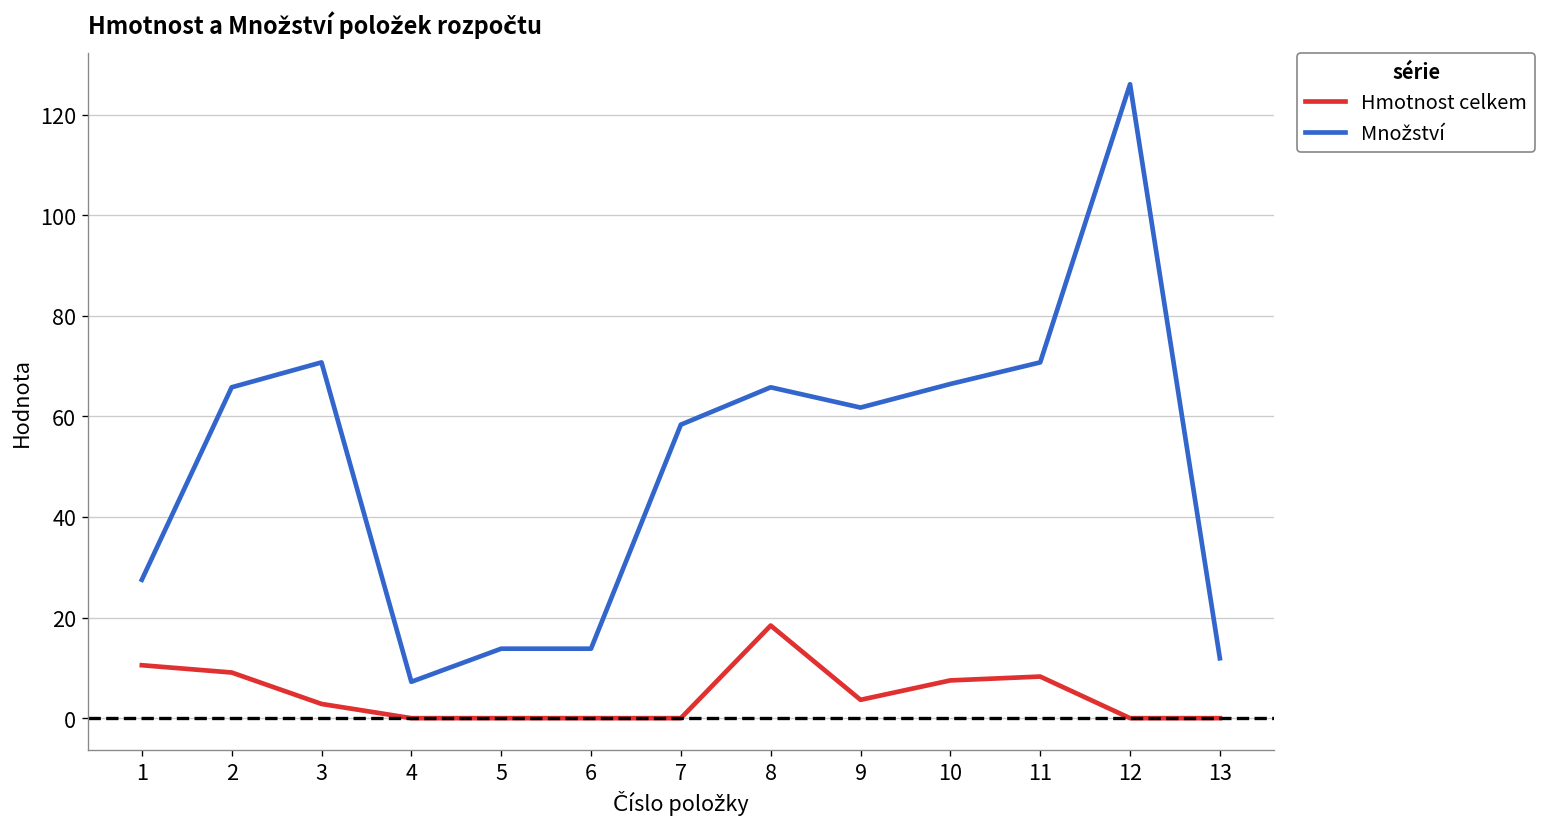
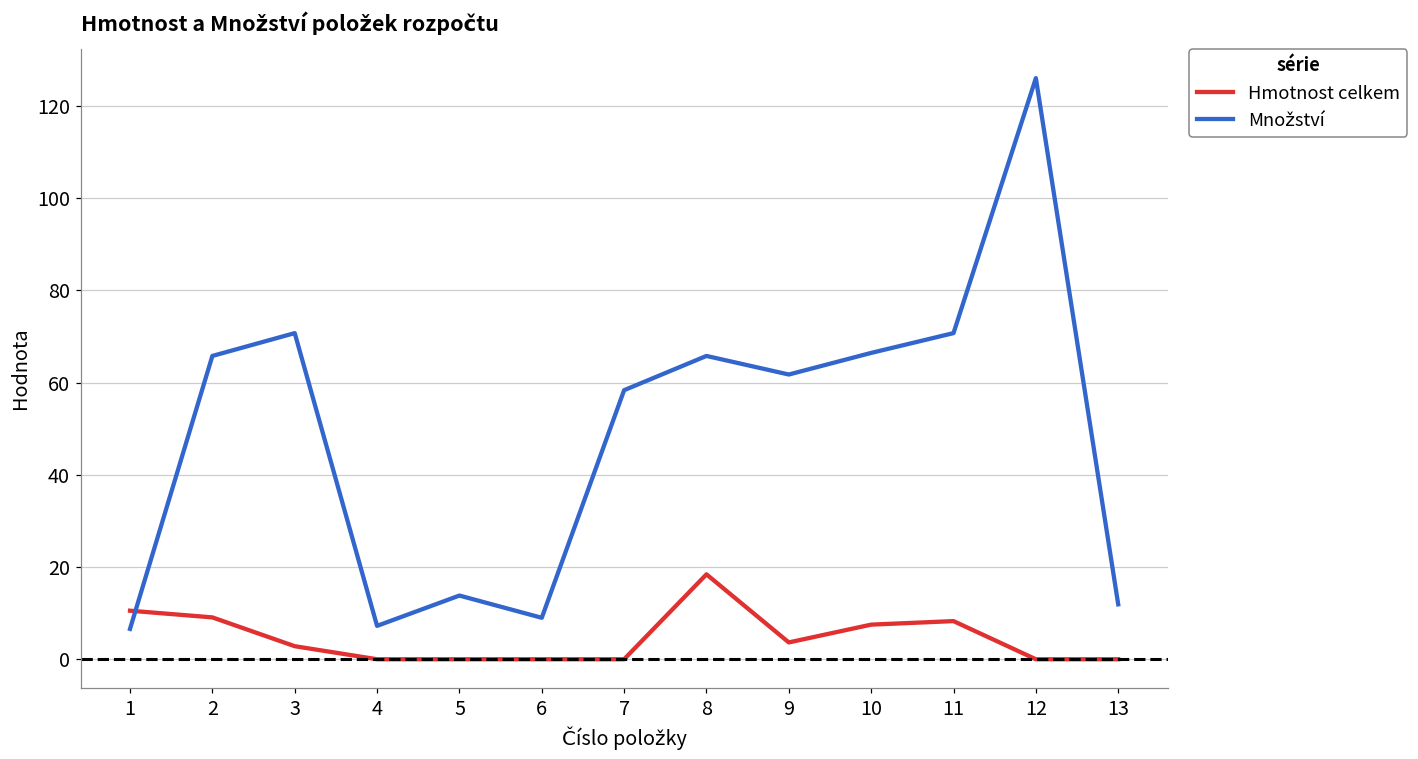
  {
    "Hmotnost celkem": {
      "1": 11,
      "2": 9,
      "3": 3,
      "4": 0,
      "5": 0,
      "6": 0,
      "7": 0,
      "8": 18,
      "9": 4,
      "10": 8,
      "11": 8,
      "12": 0,
      "13": 0
    },
    "Množství": {
-     "1": 28,
+     "1": 7,
      "2": 66,
      "3": 71,
      "4": 7,
      "5": 14,
-     "6": 14,
+     "6": 9,
      "7": 58,
      "8": 66,
      "9": 62,
      "10": 66,
      "11": 71,
      "12": 126,
      "13": 12
    }
  }
